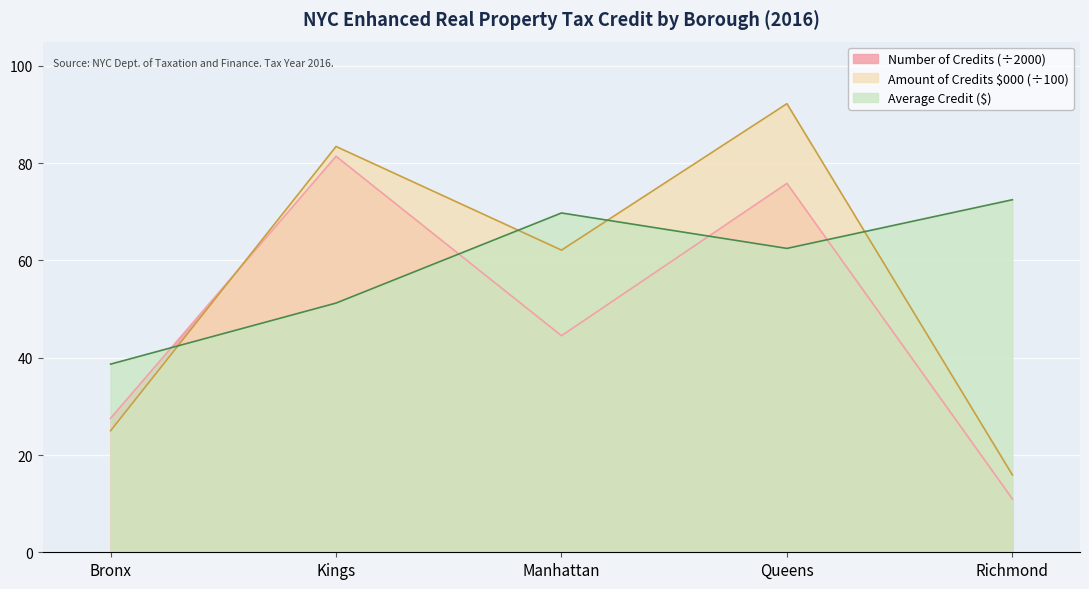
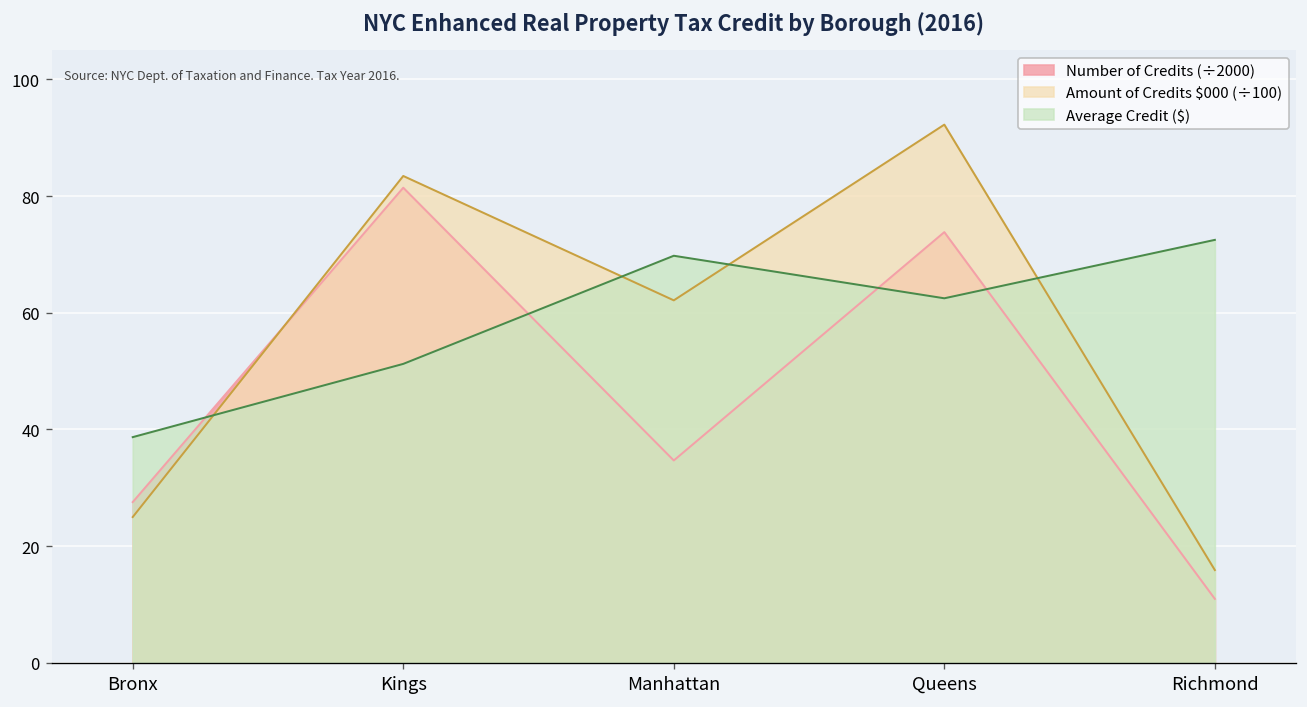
  {
    "Number of Credits (÷2000)": {
      "Bronx": 28,
      "Kings": 81,
-     "Manhattan": 45,
-     "Queens": 76,
+     "Manhattan": 35,
+     "Queens": 74,
      "Richmond": 11
    }
  }
